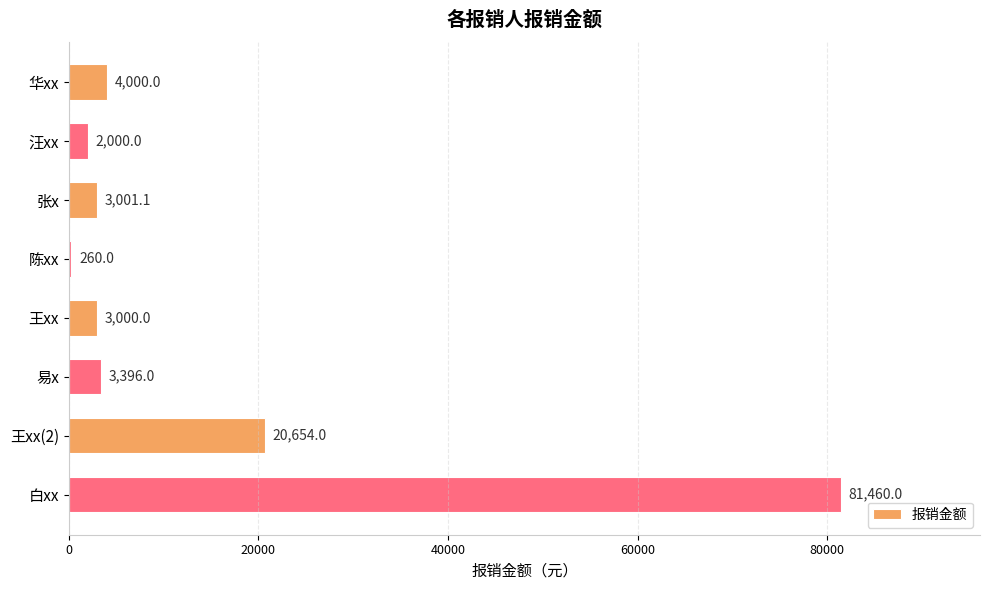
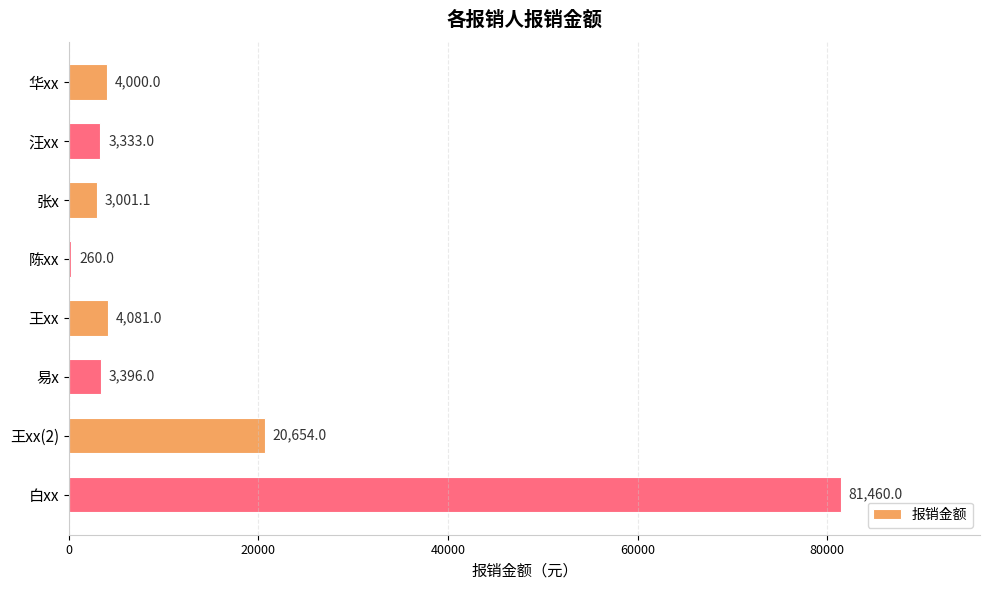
  {
    "华xx": "4,000.0",
-   "汪xx": "2,000.0",
+   "汪xx": "3,333.0",
    "张x": "3,001.1",
    "陈xx": "260.0",
-   "王xx": "3,000.0",
+   "王xx": "4,081.0",
    "易x": "3,396.0",
    "王xx(2)": "20,654.0",
    "白xx": "81,460.0"
  }
